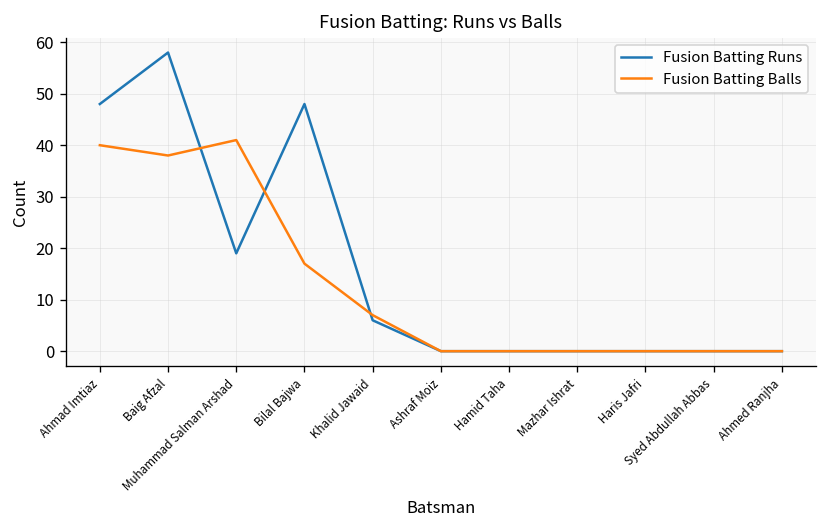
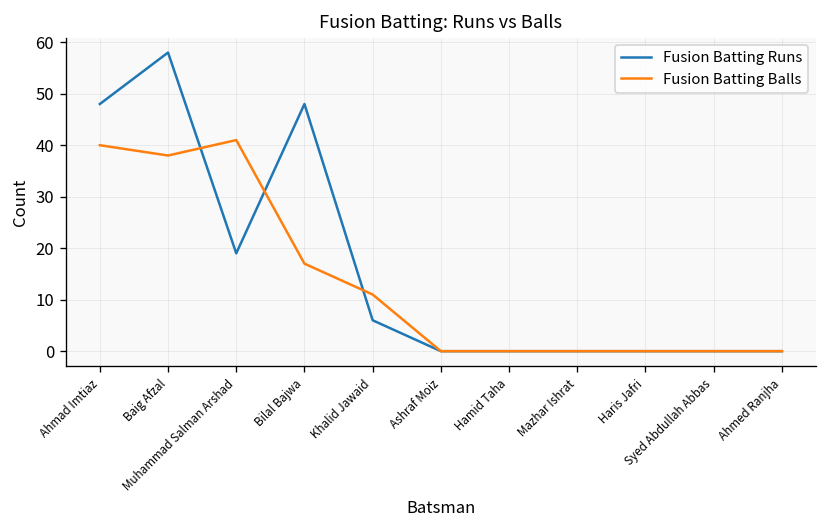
  {
    "Fusion Batting Runs": {
      "Ahmad Imtiaz": 48,
      "Baig Afzal": 58,
      "Muhammad Salman Arshad": 19,
      "Bilal Bajwa": 48,
      "Khalid Jawaid": 6
    },
    "Fusion Batting Balls": {
      "Ahmad Imtiaz": 40,
      "Baig Afzal": 38,
      "Muhammad Salman Arshad": 41,
      "Bilal Bajwa": 17,
-     "Khalid Jawaid": 7
+     "Khalid Jawaid": 11
    }
  }
